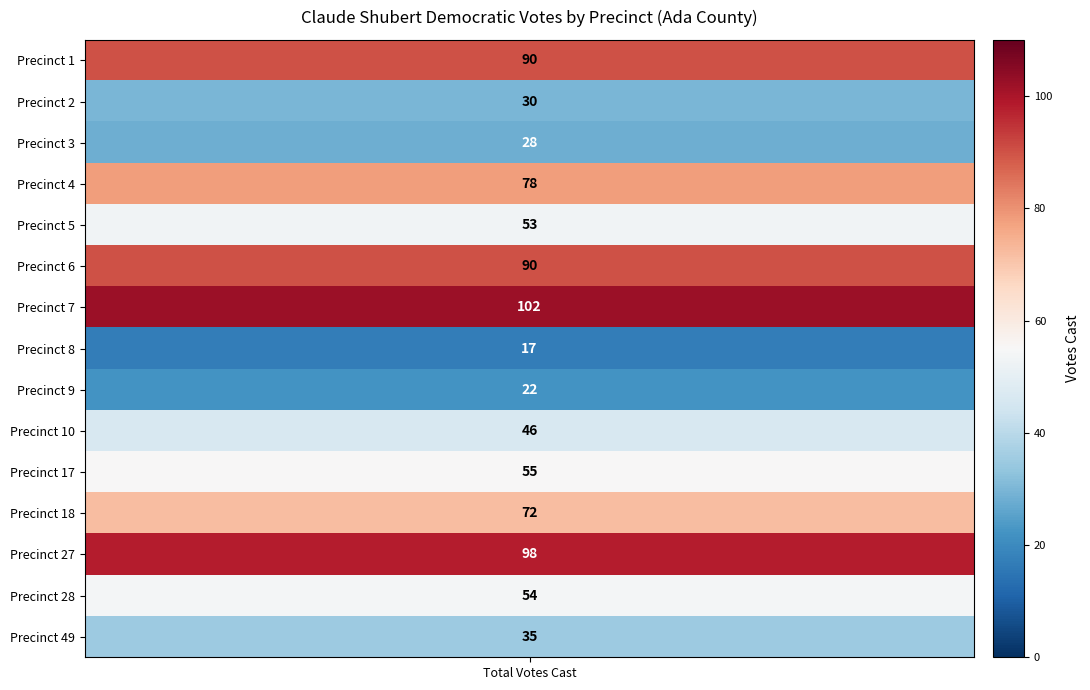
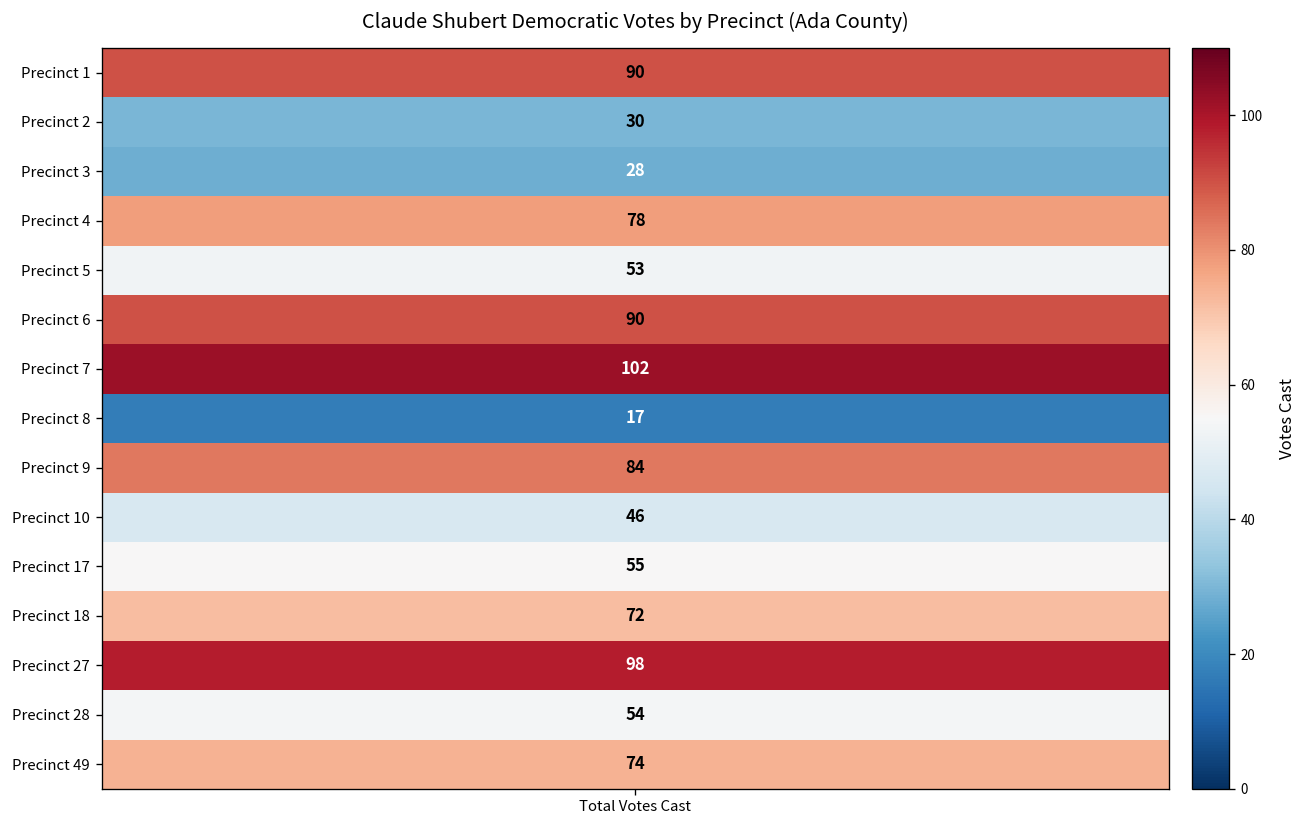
  {
    "Precinct 1": {
      "Total Votes Cast": 90
    },
    "Precinct 2": {
      "Total Votes Cast": 30
    },
    "Precinct 3": {
      "Total Votes Cast": 28
    },
    "Precinct 4": {
      "Total Votes Cast": 78
    },
    "Precinct 5": {
      "Total Votes Cast": 53
    },
    "Precinct 6": {
      "Total Votes Cast": 90
    },
    "Precinct 7": {
      "Total Votes Cast": 102
    },
    "Precinct 8": {
      "Total Votes Cast": 17
    },
    "Precinct 9": {
-     "Total Votes Cast": 22
+     "Total Votes Cast": 84
    },
    "Precinct 10": {
      "Total Votes Cast": 46
    },
    "Precinct 17": {
      "Total Votes Cast": 55
    },
    "Precinct 18": {
      "Total Votes Cast": 72
    },
    "Precinct 27": {
      "Total Votes Cast": 98
    },
    "Precinct 28": {
      "Total Votes Cast": 54
    },
    "Precinct 49": {
-     "Total Votes Cast": 35
+     "Total Votes Cast": 74
    }
  }
